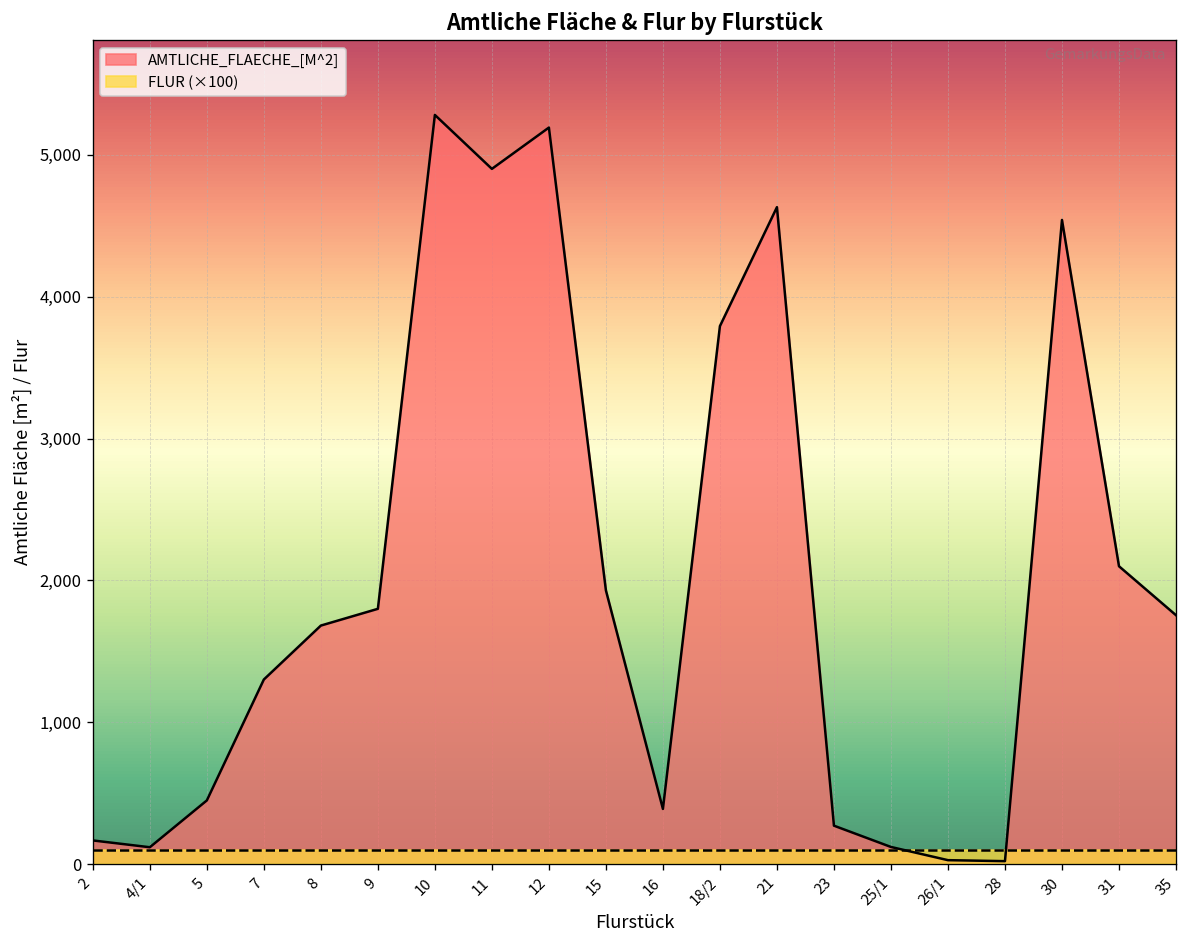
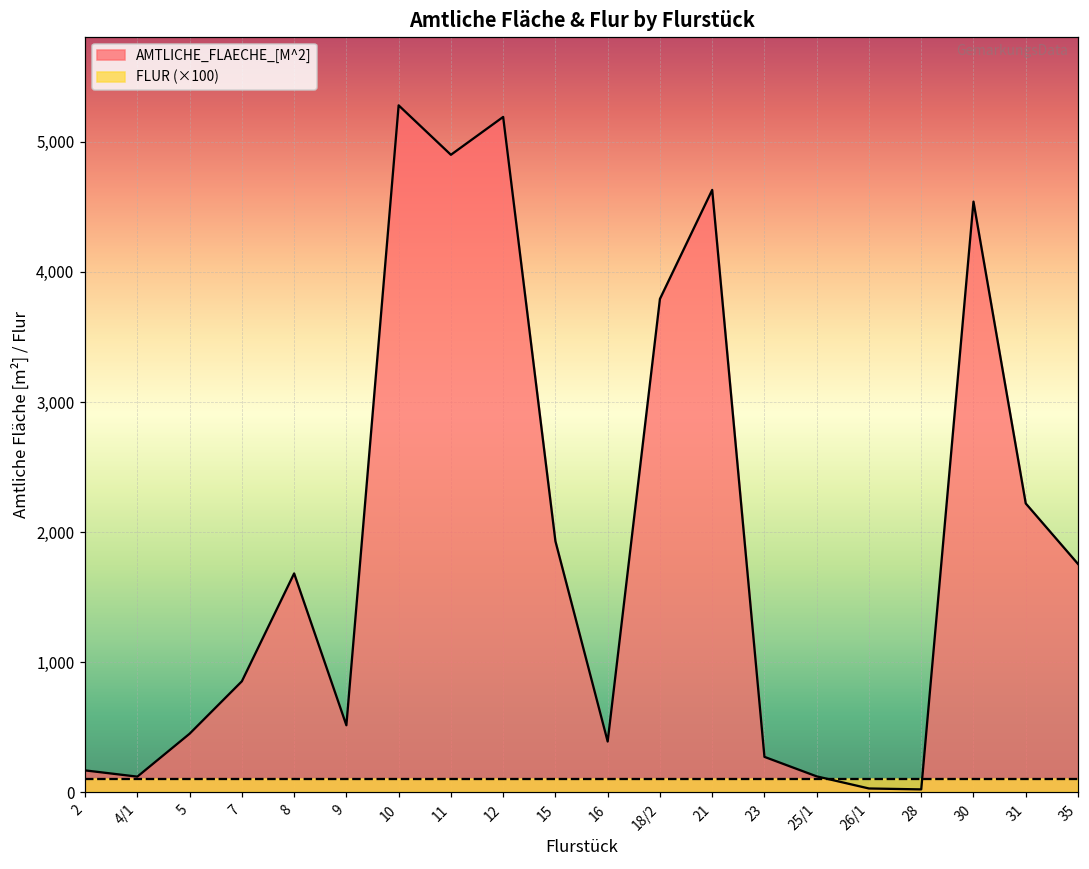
  {
    "AMTLICHE_FLAECHE_[M^2]": {
      "2": "170",
      "5": "450",
-     "7": "1,300",
+     "7": "850",
      "8": "1,680",
-     "9": "1,800",
+     "9": "520",
      "10": "5,280",
      "11": "4,900",
      "12": "5,190",
      "15": "1,930",
      "16": "390",
      "18/2": "3,790",
      "21": "4,630",
      "23": "270",
      "25/1": "120",
      "26/1": "30",
      "28": "20",
      "30": "4,540",
-     "31": "2,100",
+     "31": "2,220",
      "35": "1,760"
    },
    "FLUR (×100)": {
      "2": "100",
      "5": "100",
      "7": "100",
      "8": "100",
      "9": "100",
      "10": "100",
      "11": "100",
      "12": "100",
      "15": "100",
      "16": "100",
      "18/2": "100",
      "21": "100",
      "23": "100",
      "25/1": "100",
      "26/1": "100",
      "28": "100",
      "30": "100",
      "31": "100",
      "35": "100"
    }
  }
